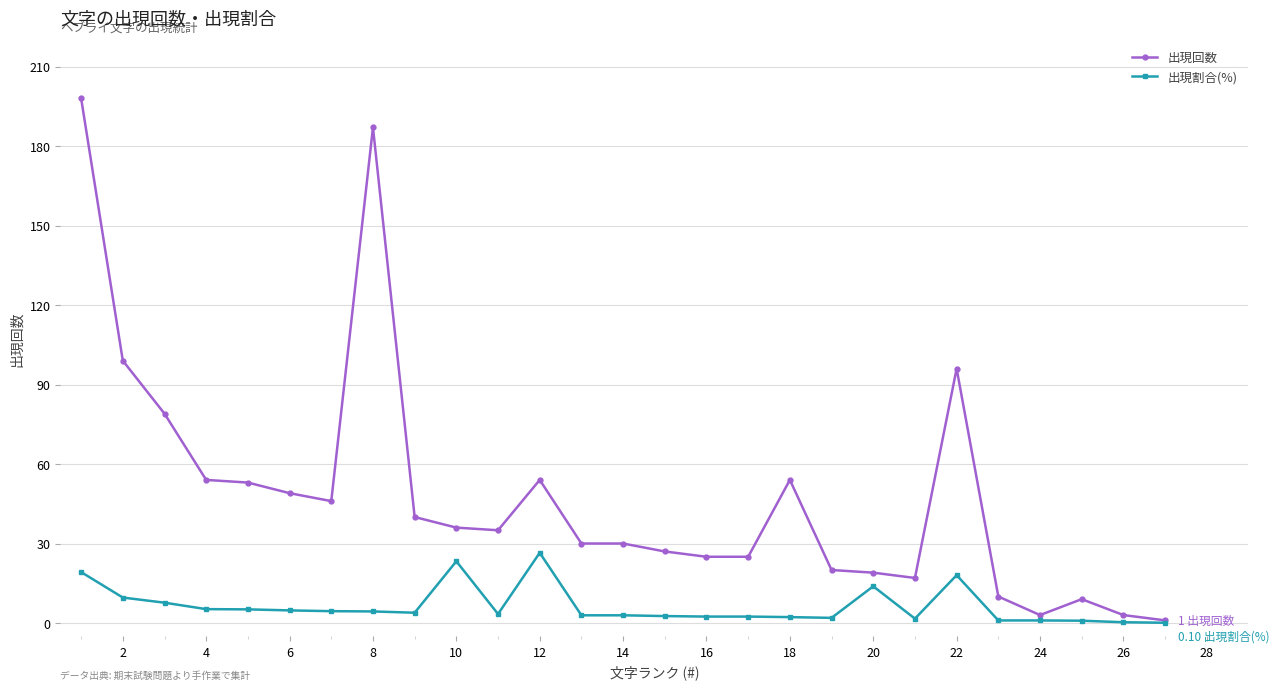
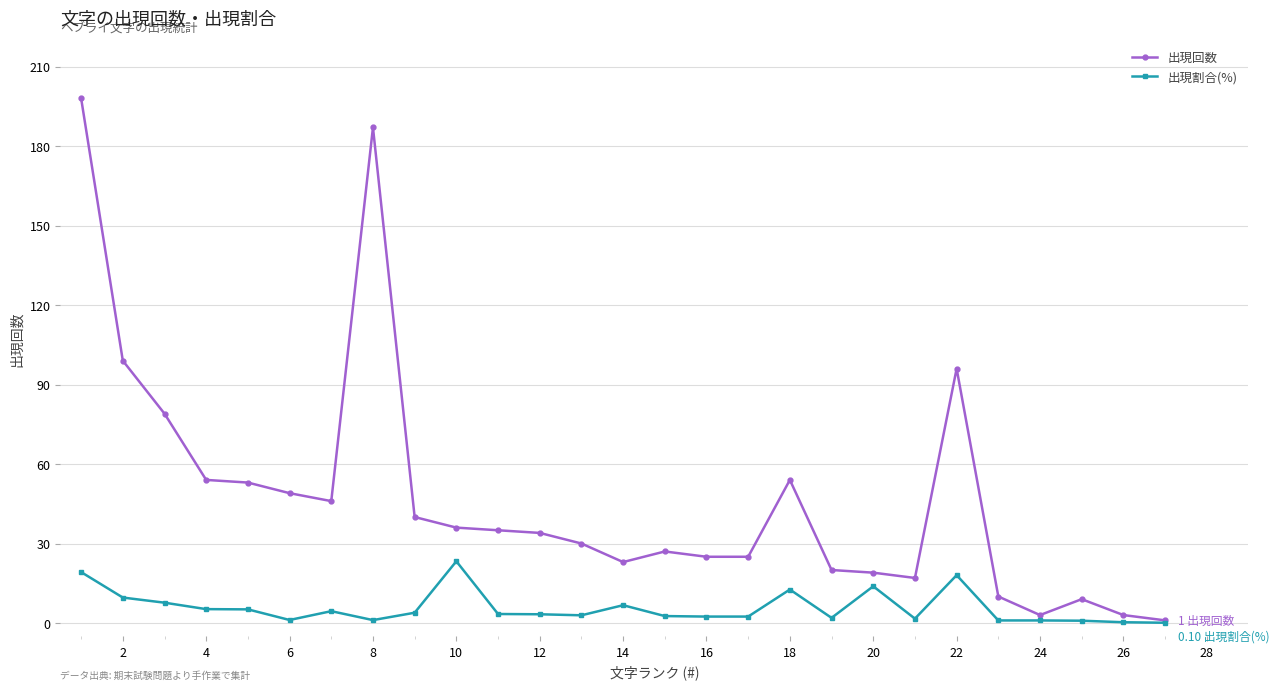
  {
    "出現回数": {
      "2": 99,
      "4": 54,
      "6": 49,
      "8": 187,
      "10": 36,
-     "12": 54,
-     "14": 30,
+     "12": 34,
+     "14": 23,
      "16": 25,
      "18": 54,
      "20": 19,
      "22": 96,
      "24": 3,
      "26": 3
    },
    "出現割合(%)": {
      "2": 10,
      "4": 5,
-     "6": 5,
-     "8": 4,
+     "6": 1,
+     "8": 1,
      "10": 23,
-     "12": 27,
-     "14": 3,
+     "12": 3,
+     "14": 7,
      "16": 2,
-     "18": 2,
+     "18": 13,
      "20": 14,
      "22": 18,
      "24": 1,
      "26": 0
    }
  }
